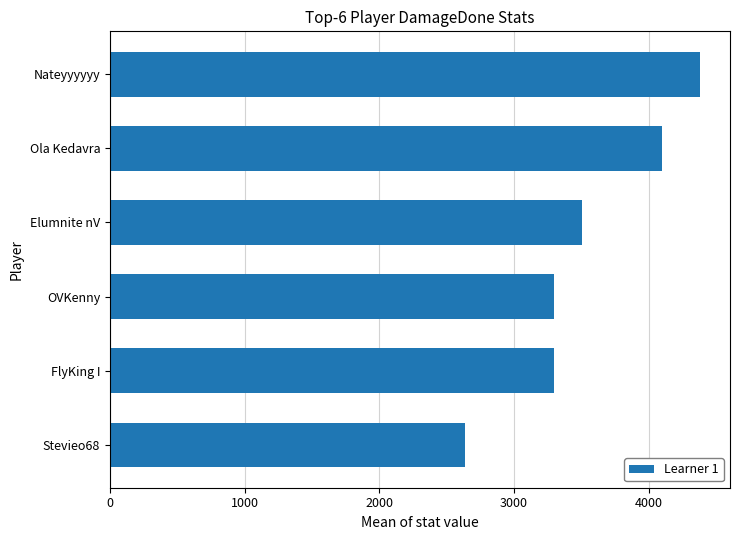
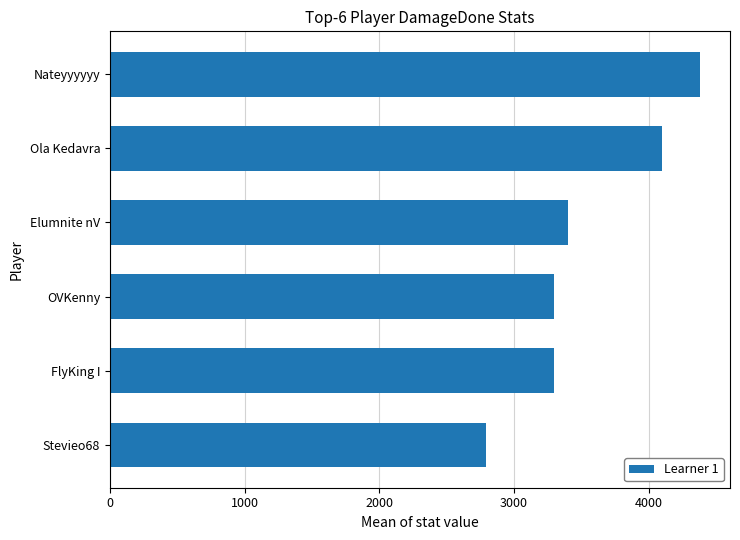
  {
    "Nateyyyyyy": 4390,
    "Ola Kedavra": 4100,
-   "Elumnite nV": 3500,
+   "Elumnite nV": 3400,
    "OVKenny": 3300,
    "FlyKing I": 3300,
-   "Stevieo68": 2630
+   "Stevieo68": 2790
  }
